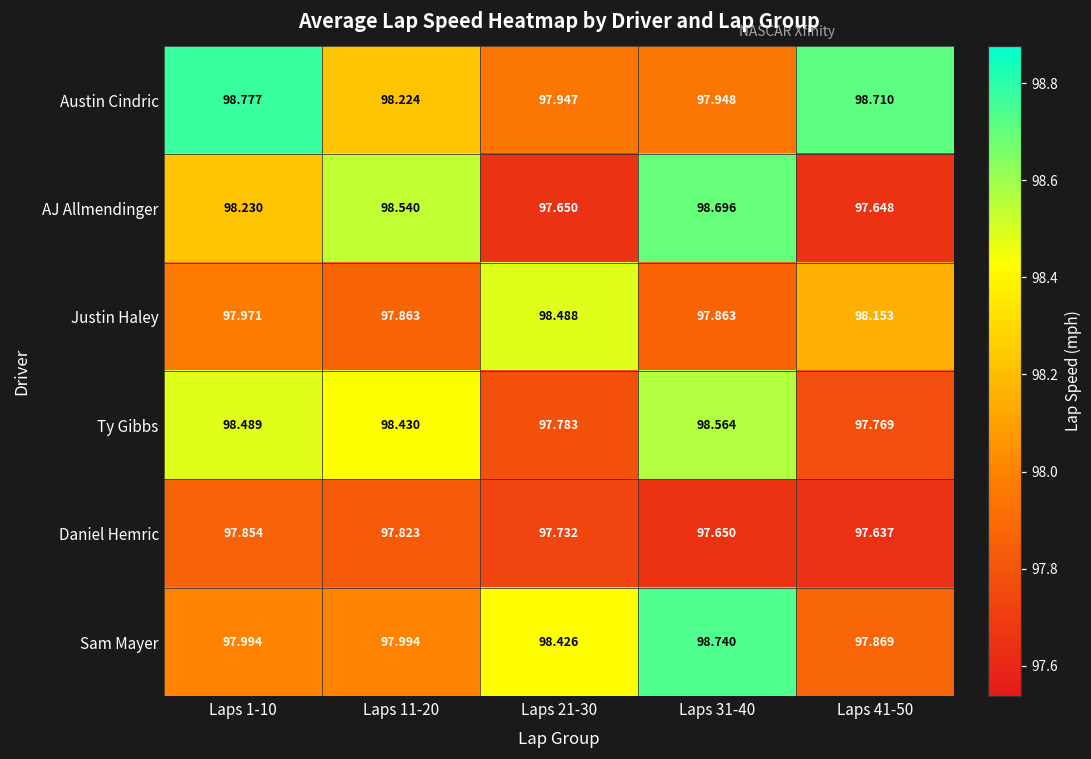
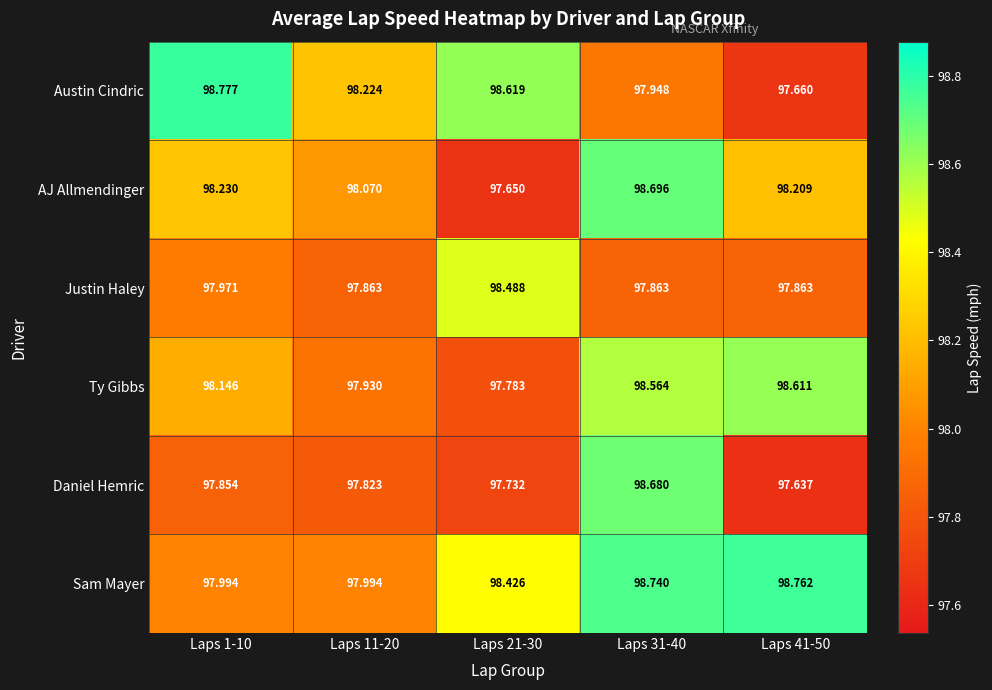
  {
    "Austin Cindric": {
      "Laps 1-10": 98.777,
      "Laps 11-20": 98.224,
-     "Laps 21-30": 97.947,
+     "Laps 21-30": 98.619,
      "Laps 31-40": 97.948,
-     "Laps 41-50": 98.710
+     "Laps 41-50": 97.660
    },
    "AJ Allmendinger": {
      "Laps 1-10": 98.230,
-     "Laps 11-20": 98.540,
+     "Laps 11-20": 98.070,
      "Laps 21-30": 97.650,
      "Laps 31-40": 98.696,
-     "Laps 41-50": 97.648
+     "Laps 41-50": 98.209
    },
    "Justin Haley": {
      "Laps 1-10": 97.971,
      "Laps 11-20": 97.863,
      "Laps 21-30": 98.488,
      "Laps 31-40": 97.863,
-     "Laps 41-50": 98.153
+     "Laps 41-50": 97.863
    },
    "Ty Gibbs": {
-     "Laps 1-10": 98.489,
-     "Laps 11-20": 98.430,
+     "Laps 1-10": 98.146,
+     "Laps 11-20": 97.930,
      "Laps 21-30": 97.783,
      "Laps 31-40": 98.564,
-     "Laps 41-50": 97.769
+     "Laps 41-50": 98.611
    },
    "Daniel Hemric": {
      "Laps 1-10": 97.854,
      "Laps 11-20": 97.823,
      "Laps 21-30": 97.732,
-     "Laps 31-40": 97.650,
+     "Laps 31-40": 98.680,
      "Laps 41-50": 97.637
    },
    "Sam Mayer": {
      "Laps 1-10": 97.994,
      "Laps 11-20": 97.994,
      "Laps 21-30": 98.426,
      "Laps 31-40": 98.740,
-     "Laps 41-50": 97.869
+     "Laps 41-50": 98.762
    }
  }
